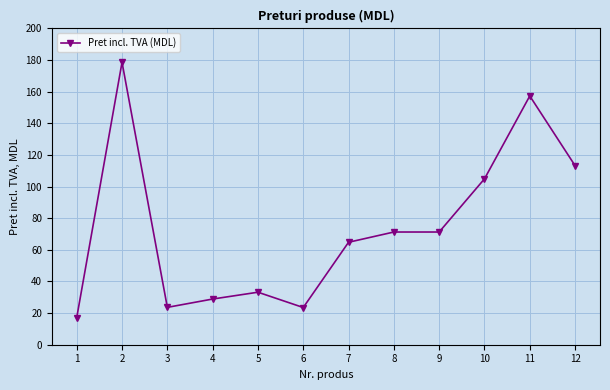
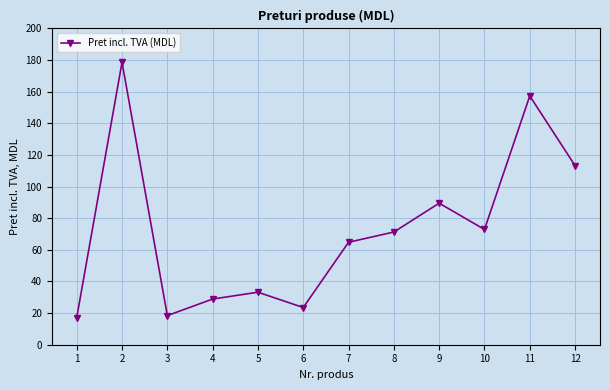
  {
    "1": 17,
    "2": 179,
-   "3": 24,
+   "3": 18,
    "4": 29,
    "5": 33,
    "6": 24,
    "7": 65,
    "8": 71,
-   "9": 71,
-   "10": 105,
+   "9": 90,
+   "10": 73,
    "11": 157,
    "12": 113
  }
